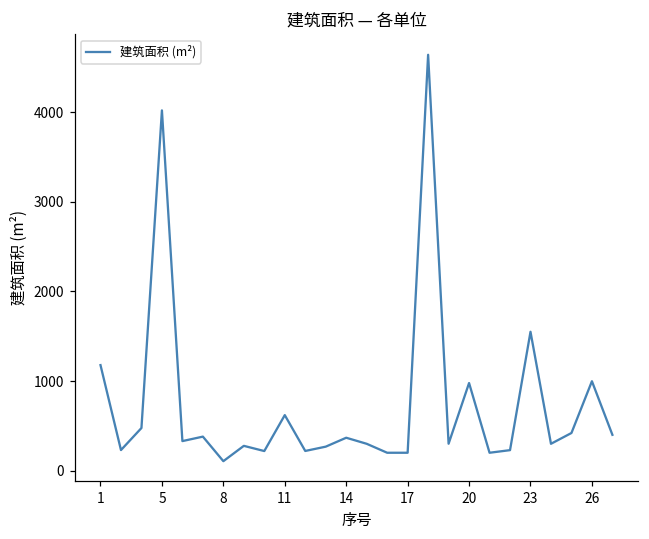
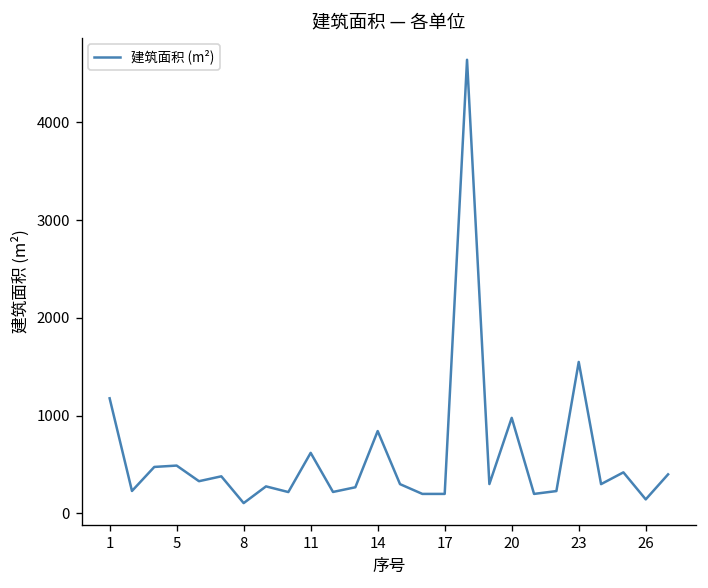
  {
    "1": 1200,
-   "5": 4000,
+   "5": 500,
    "8": 100,
    "11": 600,
-   "14": 400,
+   "14": 800,
    "17": 200,
    "20": 1000,
    "23": 1600,
-   "26": 1000
+   "26": 100
  }
